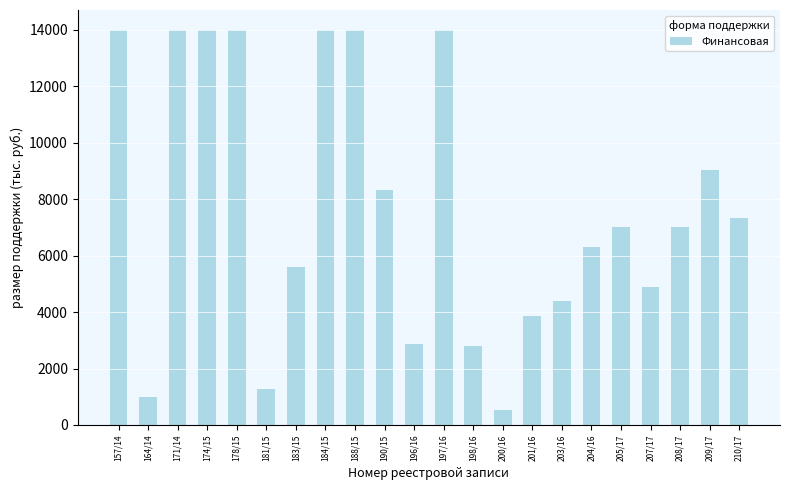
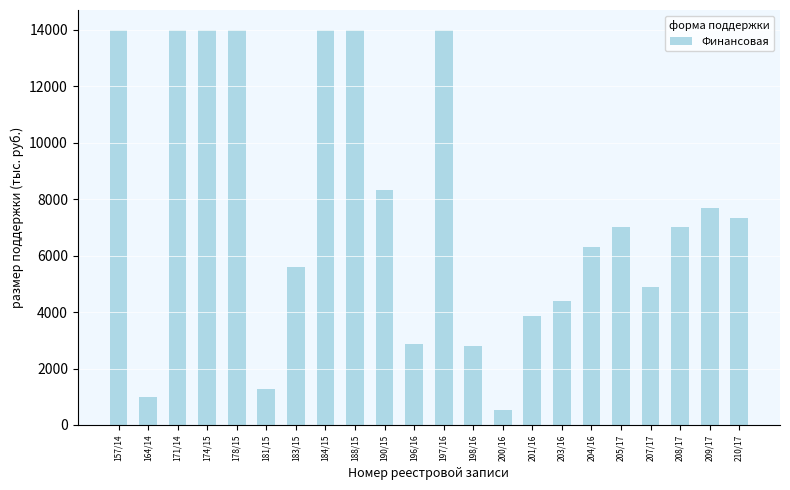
  {
    "157/14": 14000,
    "164/14": 1000,
    "171/14": 14000,
    "174/15": 14000,
    "178/15": 14000,
    "181/15": 1300,
    "183/15": 5600,
    "184/15": 14000,
    "188/15": 14000,
    "190/15": 8300,
    "196/16": 2900,
    "197/16": 14000,
    "198/16": 2800,
    "200/16": 500,
    "201/16": 3900,
    "203/16": 4400,
    "204/16": 6300,
    "205/17": 7000,
    "207/17": 4900,
    "208/17": 7000,
-   "209/17": 9000,
+   "209/17": 7700,
    "210/17": 7300
  }
